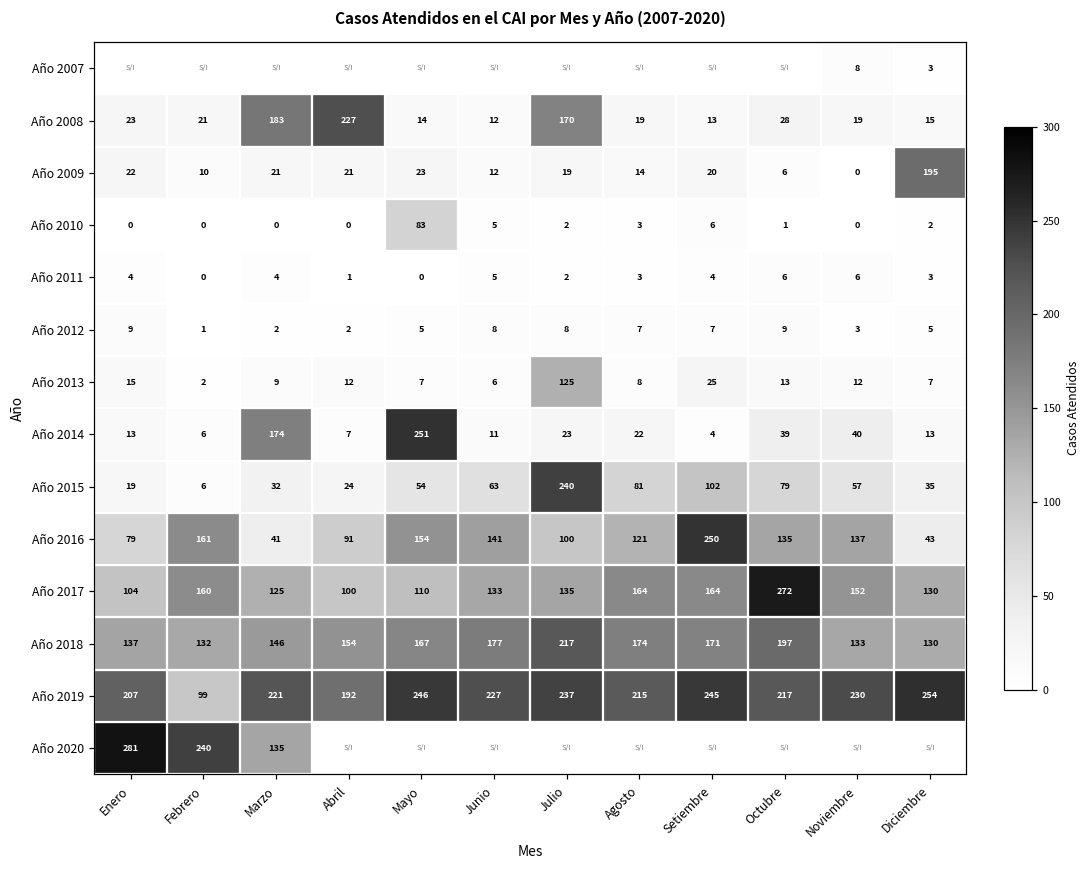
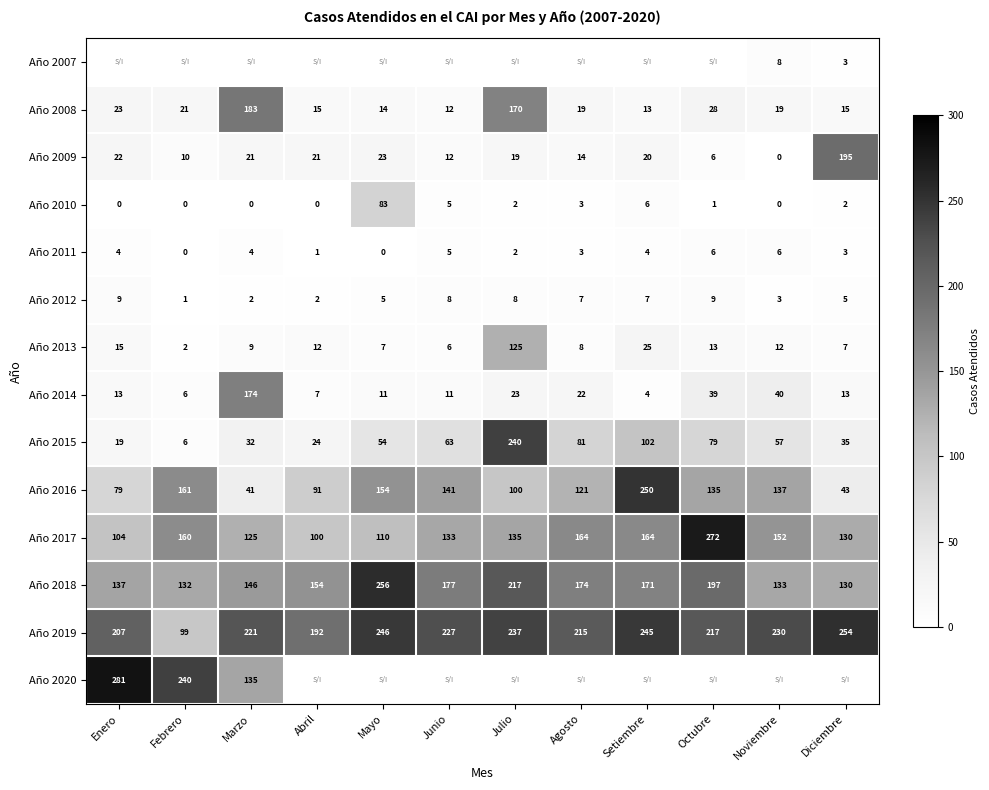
  {
    "Año 2007": {
      "Noviembre": 8,
      "Diciembre": 3
    },
    "Año 2008": {
      "Enero": 23,
      "Febrero": 21,
      "Marzo": 183,
-     "Abril": 227,
+     "Abril": 15,
      "Mayo": 14,
      "Junio": 12,
      "Julio": 170,
      "Agosto": 19,
      "Setiembre": 13,
      "Octubre": 28,
      "Noviembre": 19,
      "Diciembre": 15
    },
    "Año 2009": {
      "Enero": 22,
      "Febrero": 10,
      "Marzo": 21,
      "Abril": 21,
      "Mayo": 23,
      "Junio": 12,
      "Julio": 19,
      "Agosto": 14,
      "Setiembre": 20,
      "Octubre": 6,
      "Noviembre": 0,
      "Diciembre": 195
    },
    "Año 2010": {
      "Enero": 0,
      "Febrero": 0,
      "Marzo": 0,
      "Abril": 0,
      "Mayo": 83,
      "Junio": 5,
      "Julio": 2,
      "Agosto": 3,
      "Setiembre": 6,
      "Octubre": 1,
      "Noviembre": 0,
      "Diciembre": 2
    },
    "Año 2011": {
      "Enero": 4,
      "Febrero": 0,
      "Marzo": 4,
      "Abril": 1,
      "Mayo": 0,
      "Junio": 5,
      "Julio": 2,
      "Agosto": 3,
      "Setiembre": 4,
      "Octubre": 6,
      "Noviembre": 6,
      "Diciembre": 3
    },
    "Año 2012": {
      "Enero": 9,
      "Febrero": 1,
      "Marzo": 2,
      "Abril": 2,
      "Mayo": 5,
      "Junio": 8,
      "Julio": 8,
      "Agosto": 7,
      "Setiembre": 7,
      "Octubre": 9,
      "Noviembre": 3,
      "Diciembre": 5
    },
    "Año 2013": {
      "Enero": 15,
      "Febrero": 2,
      "Marzo": 9,
      "Abril": 12,
      "Mayo": 7,
      "Junio": 6,
      "Julio": 125,
      "Agosto": 8,
      "Setiembre": 25,
      "Octubre": 13,
      "Noviembre": 12,
      "Diciembre": 7
    },
    "Año 2014": {
      "Enero": 13,
      "Febrero": 6,
      "Marzo": 174,
      "Abril": 7,
-     "Mayo": 251,
+     "Mayo": 11,
      "Junio": 11,
      "Julio": 23,
      "Agosto": 22,
      "Setiembre": 4,
      "Octubre": 39,
      "Noviembre": 40,
      "Diciembre": 13
    },
    "Año 2015": {
      "Enero": 19,
      "Febrero": 6,
      "Marzo": 32,
      "Abril": 24,
      "Mayo": 54,
      "Junio": 63,
      "Julio": 240,
      "Agosto": 81,
      "Setiembre": 102,
      "Octubre": 79,
      "Noviembre": 57,
      "Diciembre": 35
    },
    "Año 2016": {
      "Enero": 79,
      "Febrero": 161,
      "Marzo": 41,
      "Abril": 91,
      "Mayo": 154,
      "Junio": 141,
      "Julio": 100,
      "Agosto": 121,
      "Setiembre": 250,
      "Octubre": 135,
      "Noviembre": 137,
      "Diciembre": 43
    },
    "Año 2017": {
      "Enero": 104,
      "Febrero": 160,
      "Marzo": 125,
      "Abril": 100,
      "Mayo": 110,
      "Junio": 133,
      "Julio": 135,
      "Agosto": 164,
      "Setiembre": 164,
      "Octubre": 272,
      "Noviembre": 152,
      "Diciembre": 130
    },
    "Año 2018": {
      "Enero": 137,
      "Febrero": 132,
      "Marzo": 146,
      "Abril": 154,
-     "Mayo": 167,
+     "Mayo": 256,
      "Junio": 177,
      "Julio": 217,
      "Agosto": 174,
      "Setiembre": 171,
      "Octubre": 197,
      "Noviembre": 133,
      "Diciembre": 130
    },
    "Año 2019": {
      "Enero": 207,
      "Febrero": 99,
      "Marzo": 221,
      "Abril": 192,
      "Mayo": 246,
      "Junio": 227,
      "Julio": 237,
      "Agosto": 215,
      "Setiembre": 245,
      "Octubre": 217,
      "Noviembre": 230,
      "Diciembre": 254
    },
    "Año 2020": {
      "Enero": 281,
      "Febrero": 240,
      "Marzo": 135
    }
  }
